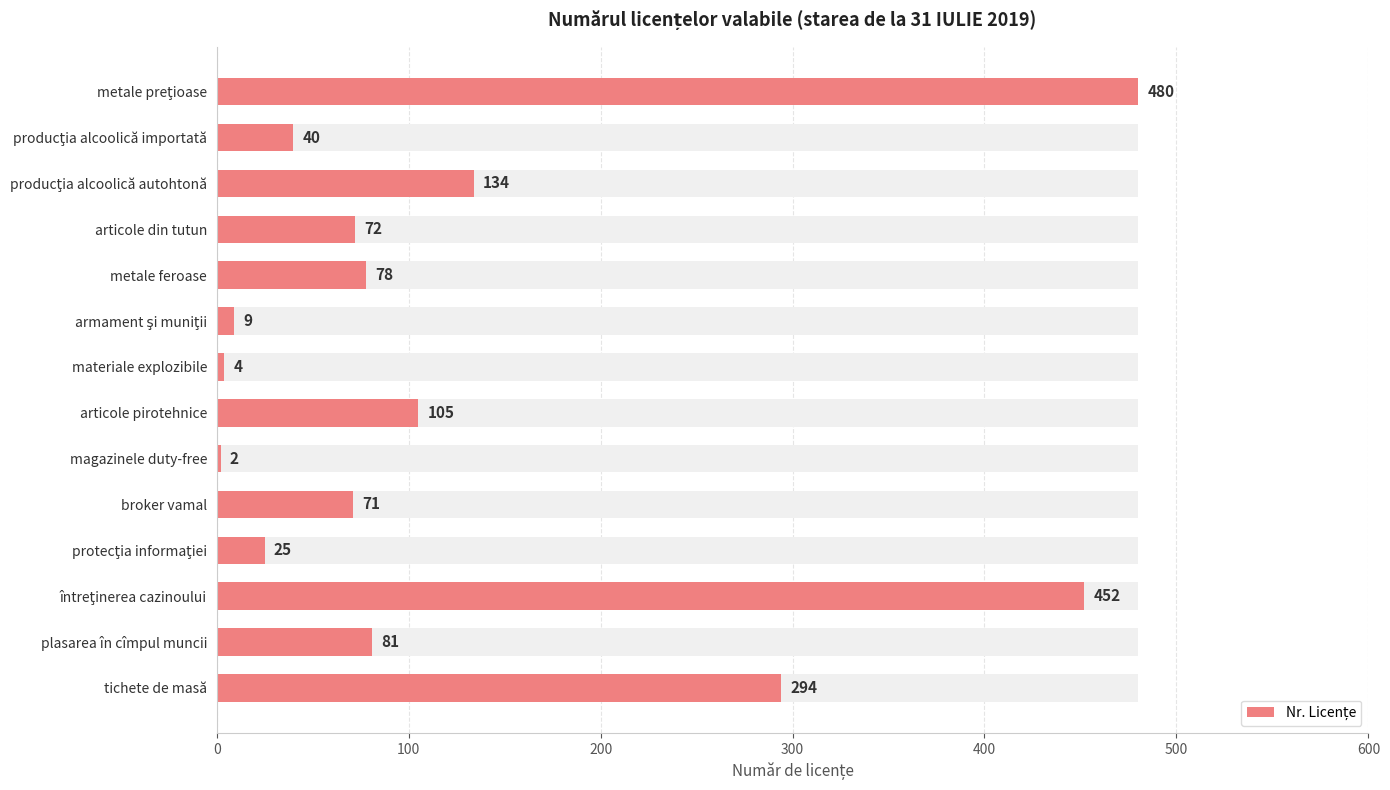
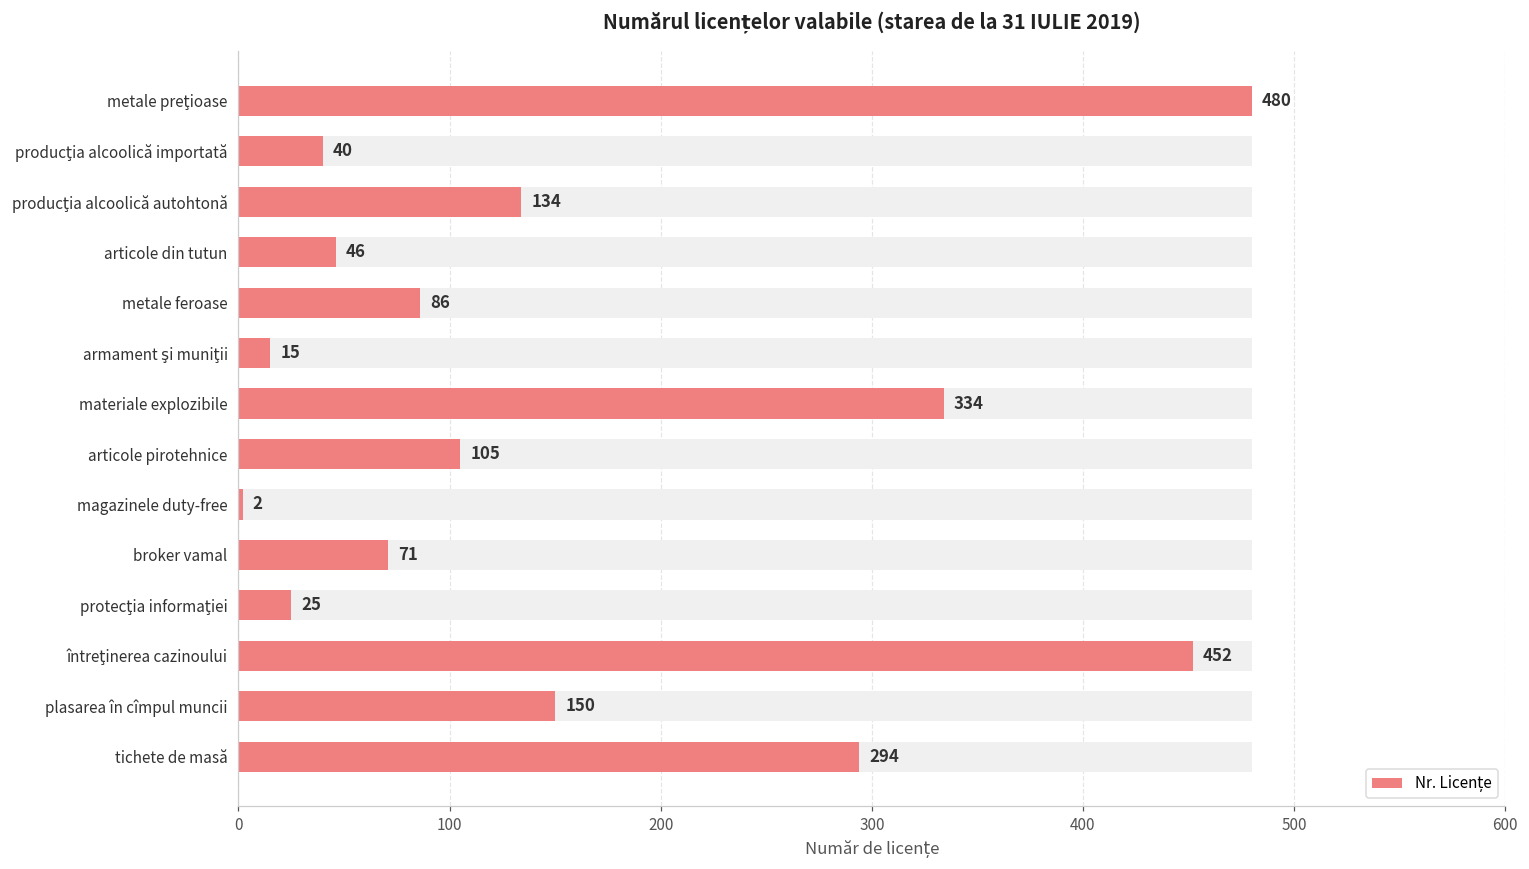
  {
    "Nr. Licențe": {
      "metale preţioase": 480,
-     "articole din tutun": 72,
-     "metale feroase": 78,
-     "armament şi muniţii": 9,
-     "materiale explozibile": 4,
-     "plasarea în cîmpul muncii": 81
+     "articole din tutun": 46,
+     "metale feroase": 86,
+     "armament şi muniţii": 15,
+     "materiale explozibile": 334,
+     "plasarea în cîmpul muncii": 150
    }
  }
